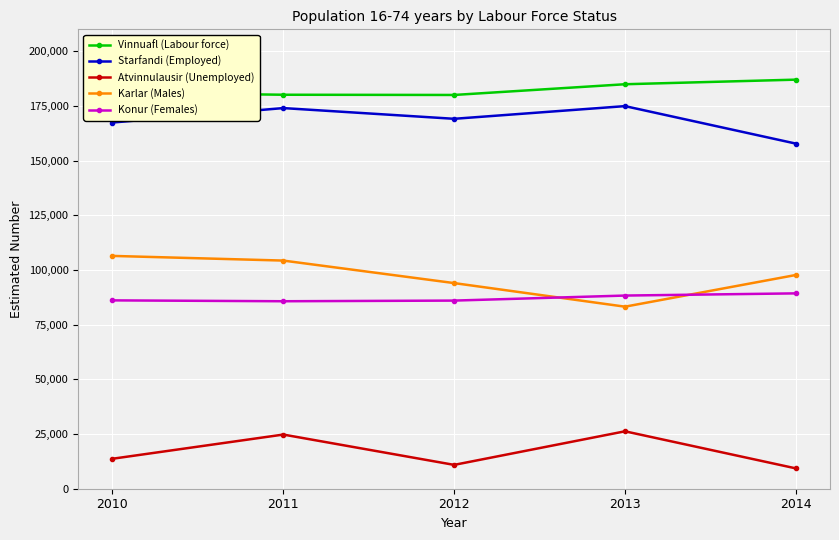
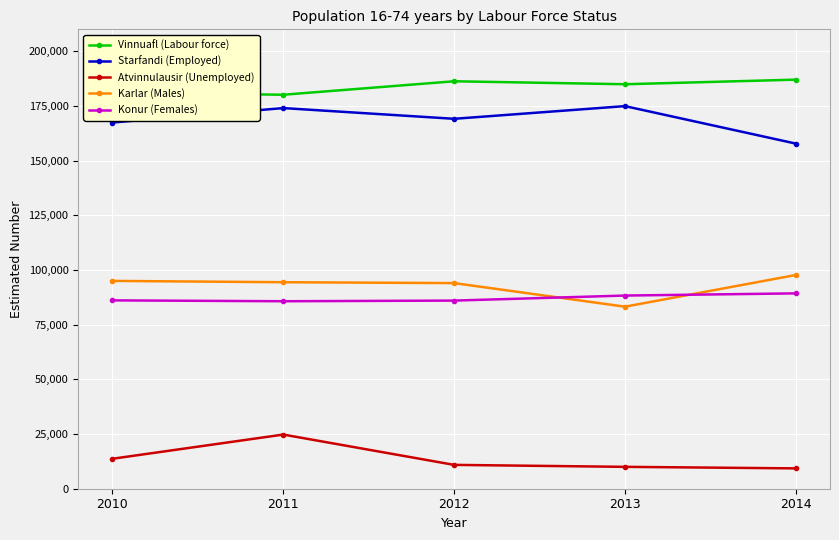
  {
    "Vinnuafl (Labour force)": {
      "2011": "180,000",
-     "2012": "180,000",
+     "2012": "186,000",
      "2013": "185,000",
      "2014": "187,000"
    },
    "Starfandi (Employed)": {
      "2010": "167,000",
      "2011": "174,000",
      "2012": "169,000",
      "2013": "175,000",
      "2014": "158,000"
    },
    "Atvinnulausir (Unemployed)": {
      "2010": "14,000",
      "2011": "25,000",
      "2012": "11,000",
-     "2013": "26,000",
+     "2013": "10,000",
      "2014": "9,000"
    },
    "Karlar (Males)": {
-     "2010": "106,000",
-     "2011": "104,000",
+     "2010": "95,000",
+     "2011": "94,000",
      "2012": "94,000",
      "2013": "83,000",
      "2014": "98,000"
    },
    "Konur (Females)": {
      "2010": "86,000",
      "2011": "86,000",
      "2012": "86,000",
      "2013": "88,000",
      "2014": "89,000"
    }
  }
